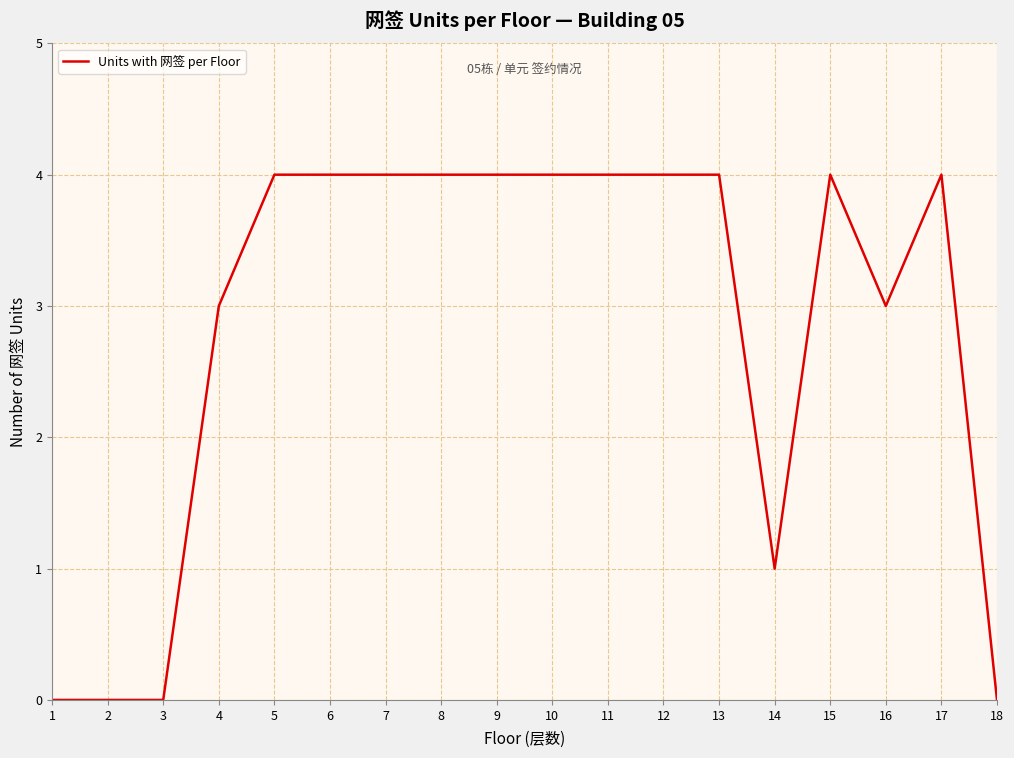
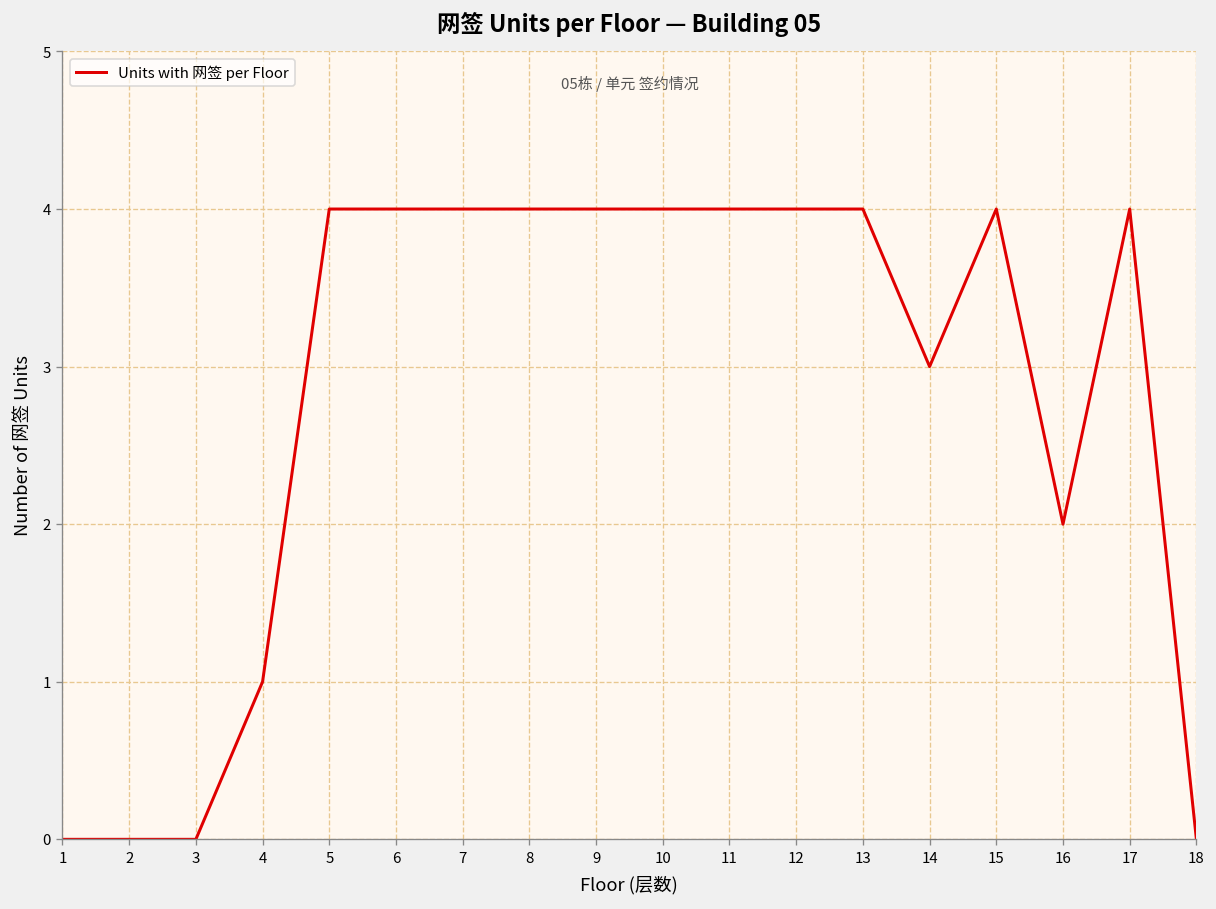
  {
    "1": 0,
    "2": 0,
    "3": 0,
-   "4": 3,
+   "4": 1,
    "5": 4,
    "6": 4,
    "7": 4,
    "8": 4,
    "9": 4,
    "10": 4,
    "11": 4,
    "12": 4,
    "13": 4,
-   "14": 1,
+   "14": 3,
    "15": 4,
-   "16": 3,
+   "16": 2,
    "17": 4,
    "18": 0
  }
